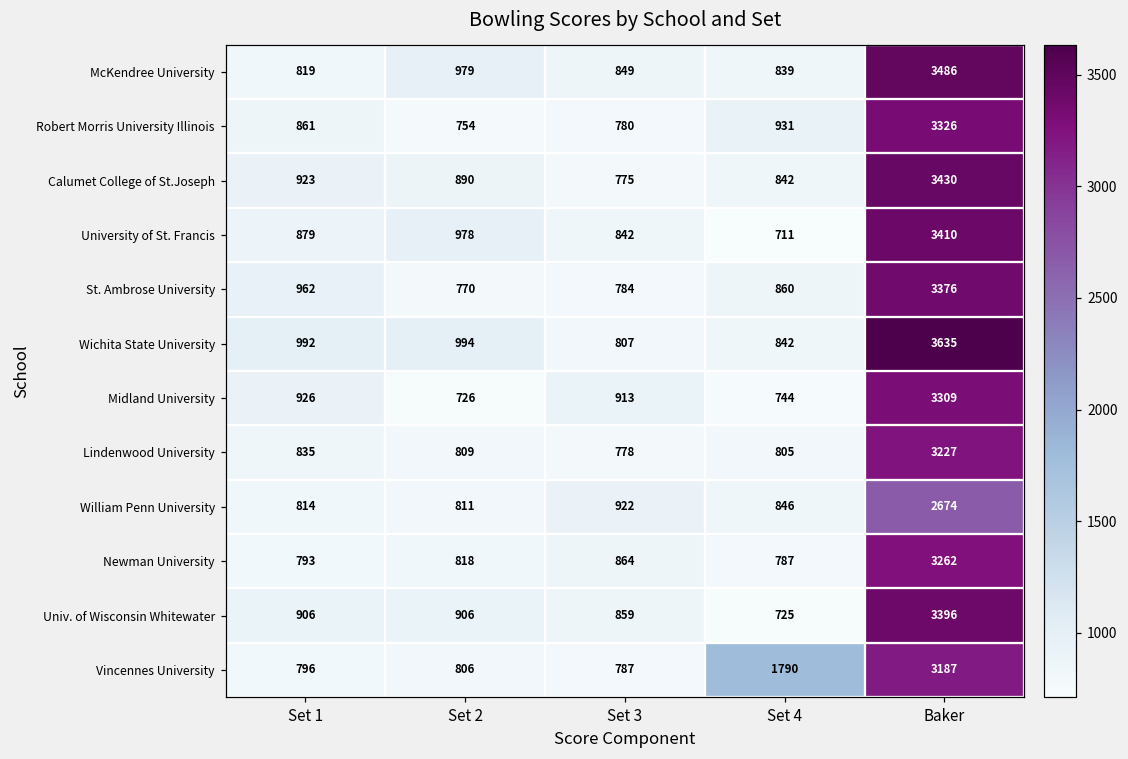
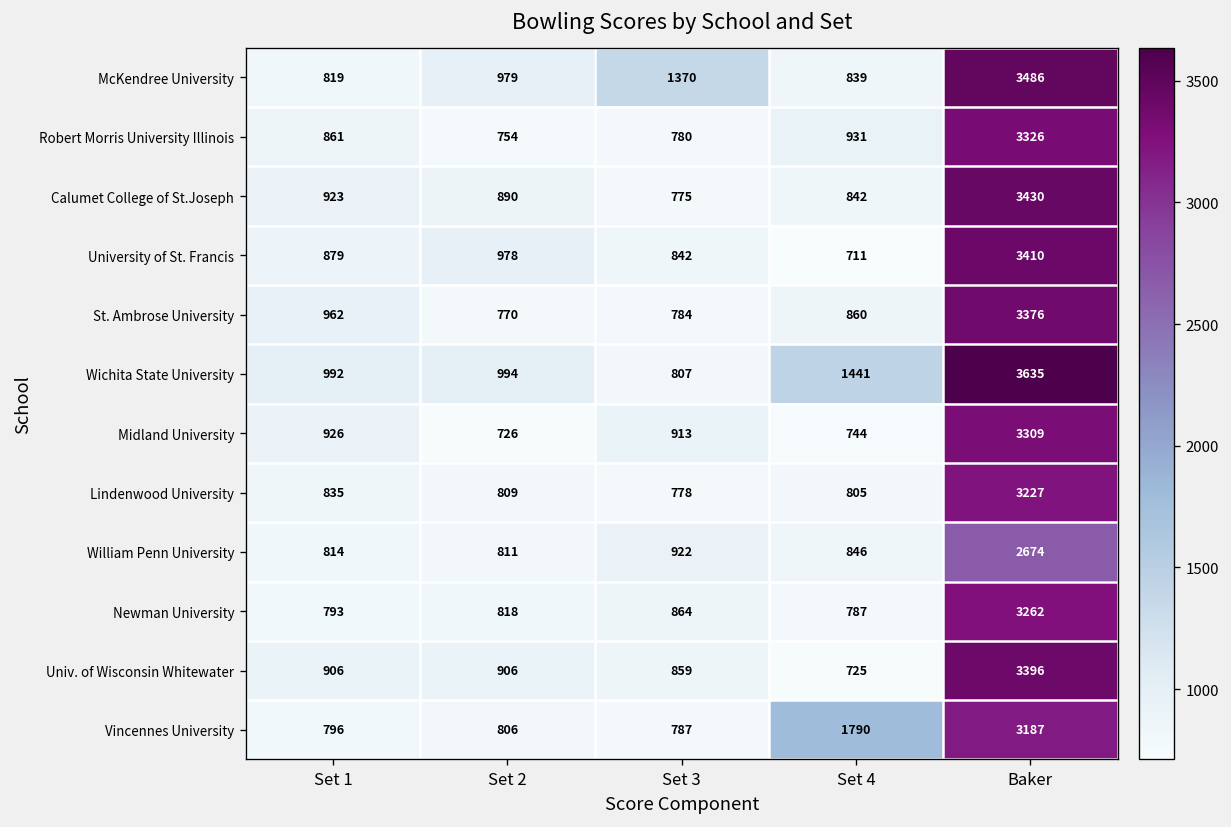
  {
    "McKendree University": {
      "Set 1": 819,
      "Set 2": 979,
-     "Set 3": 849,
+     "Set 3": 1370,
      "Set 4": 839,
      "Baker": 3486
    },
    "Robert Morris University Illinois": {
      "Set 1": 861,
      "Set 2": 754,
      "Set 3": 780,
      "Set 4": 931,
      "Baker": 3326
    },
    "Calumet College of St.Joseph": {
      "Set 1": 923,
      "Set 2": 890,
      "Set 3": 775,
      "Set 4": 842,
      "Baker": 3430
    },
    "University of St. Francis": {
      "Set 1": 879,
      "Set 2": 978,
      "Set 3": 842,
      "Set 4": 711,
      "Baker": 3410
    },
    "St. Ambrose University": {
      "Set 1": 962,
      "Set 2": 770,
      "Set 3": 784,
      "Set 4": 860,
      "Baker": 3376
    },
    "Wichita State University": {
      "Set 1": 992,
      "Set 2": 994,
      "Set 3": 807,
-     "Set 4": 842,
+     "Set 4": 1441,
      "Baker": 3635
    },
    "Midland University": {
      "Set 1": 926,
      "Set 2": 726,
      "Set 3": 913,
      "Set 4": 744,
      "Baker": 3309
    },
    "Lindenwood University": {
      "Set 1": 835,
      "Set 2": 809,
      "Set 3": 778,
      "Set 4": 805,
      "Baker": 3227
    },
    "William Penn University": {
      "Set 1": 814,
      "Set 2": 811,
      "Set 3": 922,
      "Set 4": 846,
      "Baker": 2674
    },
    "Newman University": {
      "Set 1": 793,
      "Set 2": 818,
      "Set 3": 864,
      "Set 4": 787,
      "Baker": 3262
    },
    "Univ. of Wisconsin Whitewater": {
      "Set 1": 906,
      "Set 2": 906,
      "Set 3": 859,
      "Set 4": 725,
      "Baker": 3396
    },
    "Vincennes University": {
      "Set 1": 796,
      "Set 2": 806,
      "Set 3": 787,
      "Set 4": 1790,
      "Baker": 3187
    }
  }
